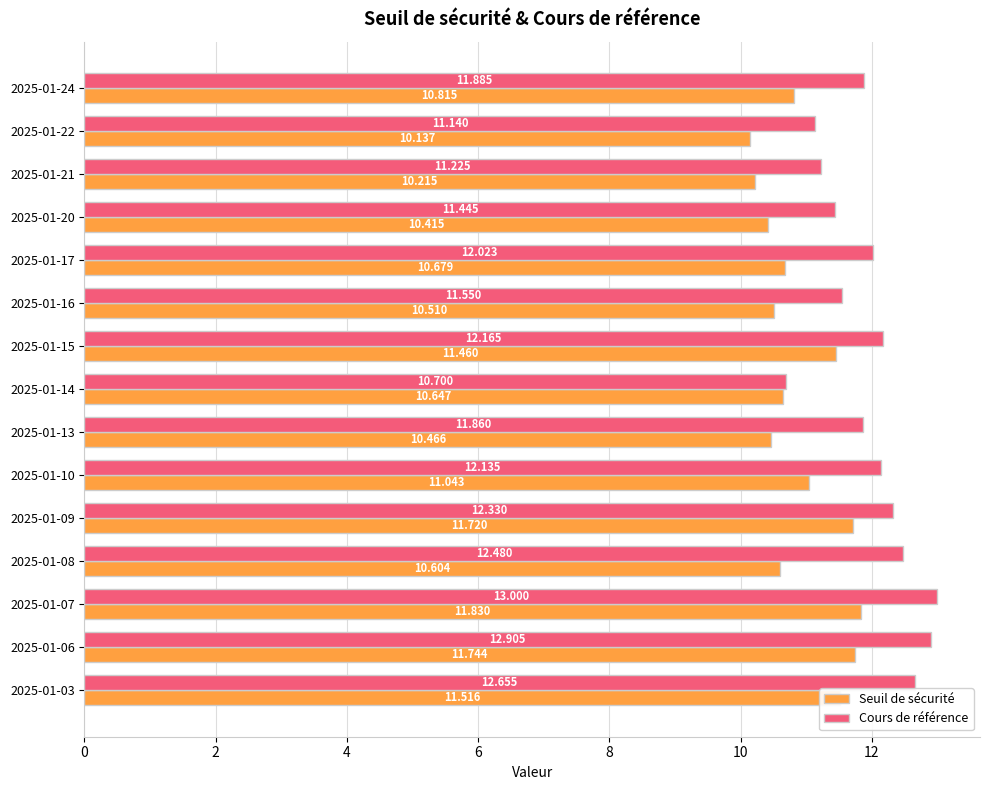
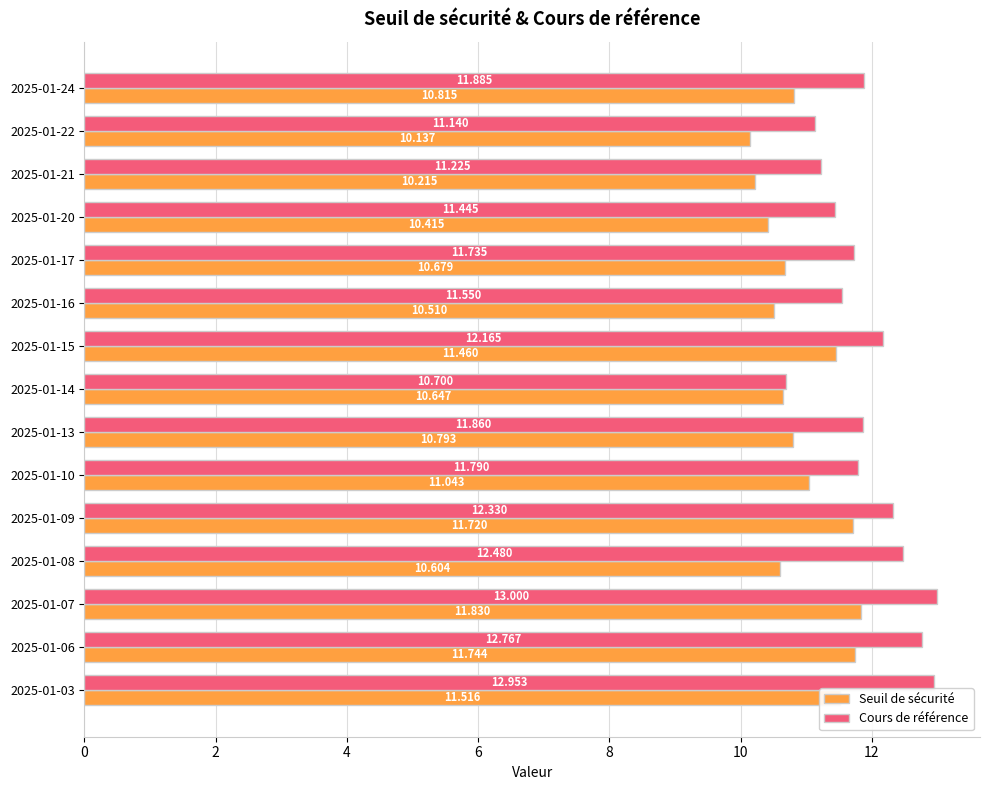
  {
    "Seuil de sécurité": {
      "2025-01-24": 10.815,
      "2025-01-22": 10.137,
      "2025-01-21": 10.215,
      "2025-01-20": 10.415,
      "2025-01-17": 10.679,
      "2025-01-16": 10.510,
      "2025-01-15": 11.460,
      "2025-01-14": 10.647,
-     "2025-01-13": 10.466,
+     "2025-01-13": 10.793,
      "2025-01-10": 11.043,
      "2025-01-09": 11.720,
      "2025-01-08": 10.604,
      "2025-01-07": 11.830,
      "2025-01-06": 11.744
    },
    "Cours de référence": {
      "2025-01-24": 11.885,
      "2025-01-22": 11.140,
      "2025-01-21": 11.225,
      "2025-01-20": 11.445,
-     "2025-01-17": 12.023,
+     "2025-01-17": 11.735,
      "2025-01-16": 11.550,
      "2025-01-15": 12.165,
      "2025-01-14": 10.700,
      "2025-01-13": 11.860,
-     "2025-01-10": 12.135,
+     "2025-01-10": 11.790,
      "2025-01-09": 12.330,
      "2025-01-08": 12.480,
      "2025-01-07": 13.000,
-     "2025-01-06": 12.905,
-     "2025-01-03": 12.655
+     "2025-01-06": 12.767,
+     "2025-01-03": 12.953
    }
  }
